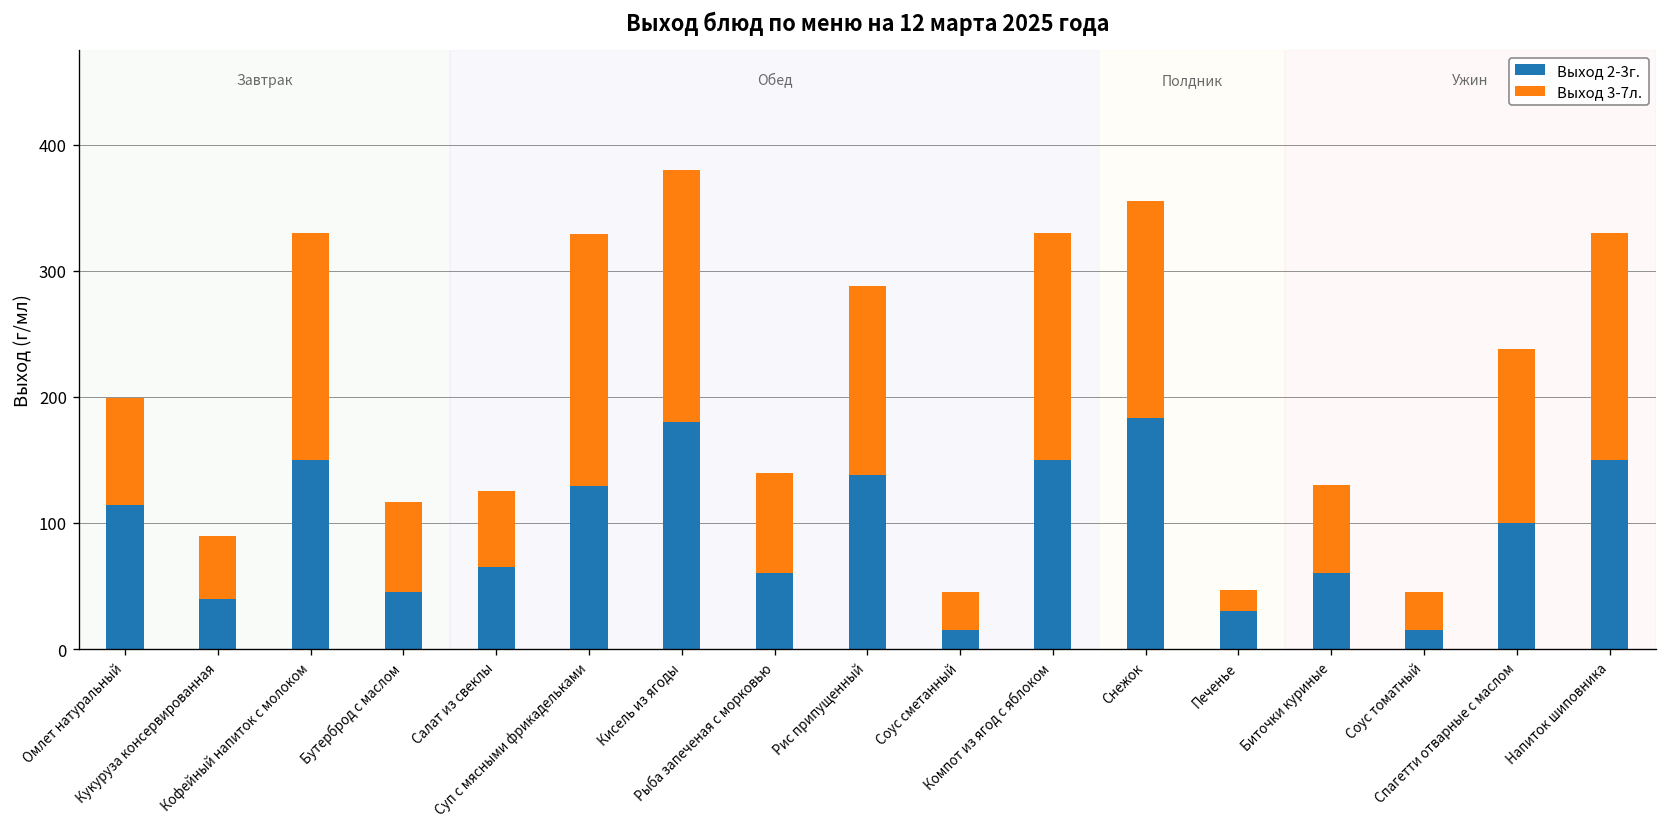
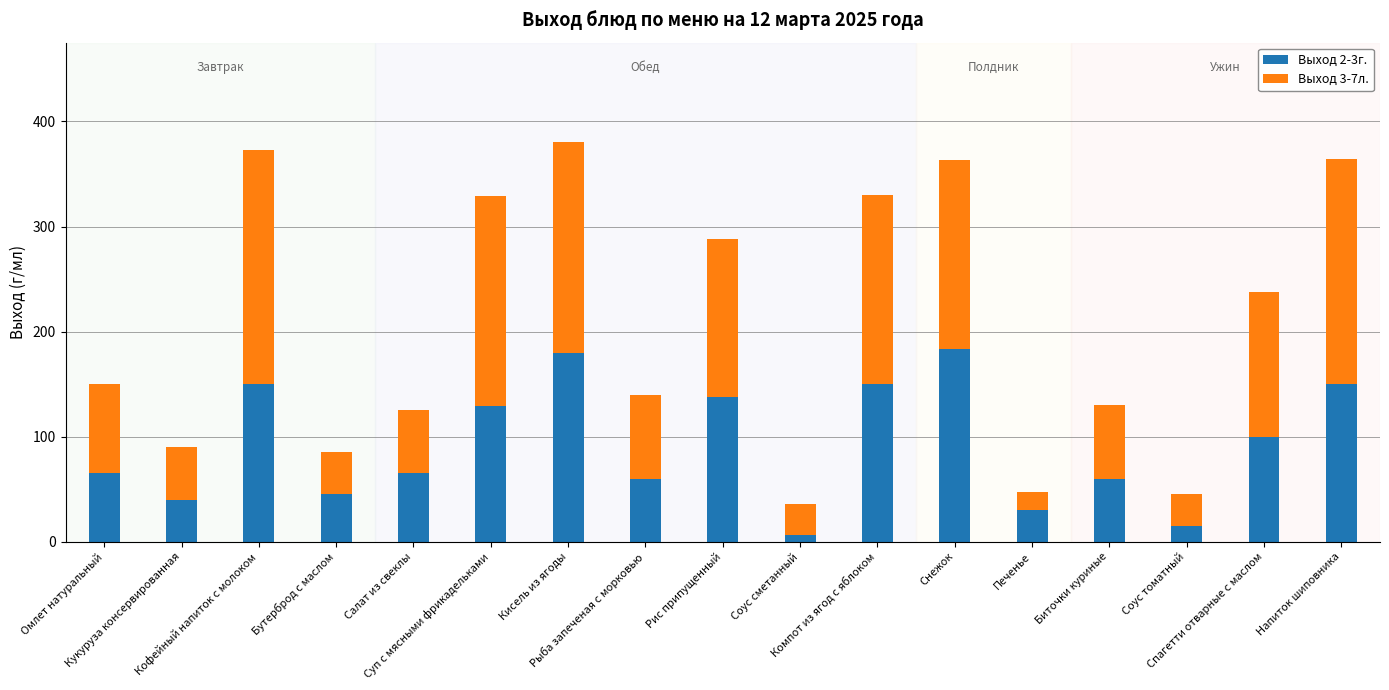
  {
    "Выход 2-3г.": {
-     "Омлет натуральный": 114,
+     "Омлет натуральный": 65,
      "Кукуруза консервированная": 40,
      "Кофейный напиток с молоком": 150,
      "Бутерброд с маслом": 45,
      "Салат из свеклы": 65,
      "Суп с мясными фрикадельками": 129,
      "Кисель из ягоды": 180,
      "Рыба запеченая с морковью": 60,
      "Рис припущенный": 138,
-     "Соус сметанный": 15,
+     "Соус сметанный": 6,
      "Компот из ягод с яблоком": 150,
      "Снежок": 183,
      "Печенье": 30,
      "Биточки куриные": 60,
      "Соус томатный": 15,
      "Спагетти отварные с маслом": 100,
      "Напиток шиповника": 150
    },
    "Выход 3-7л.": {
      "Омлет натуральный": 85,
      "Кукуруза консервированная": 50,
-     "Кофейный напиток с молоком": 180,
-     "Бутерброд с маслом": 72,
+     "Кофейный напиток с молоком": 223,
+     "Бутерброд с маслом": 40,
      "Салат из свеклы": 60,
      "Суп с мясными фрикадельками": 200,
      "Кисель из ягоды": 200,
      "Рыба запеченая с морковью": 80,
      "Рис припущенный": 150,
      "Соус сметанный": 30,
      "Компот из ягод с яблоком": 180,
-     "Снежок": 172,
+     "Снежок": 180,
      "Печенье": 17,
      "Биточки куриные": 70,
      "Соус томатный": 30,
      "Спагетти отварные с маслом": 138,
-     "Напиток шиповника": 180
+     "Напиток шиповника": 214
    }
  }
